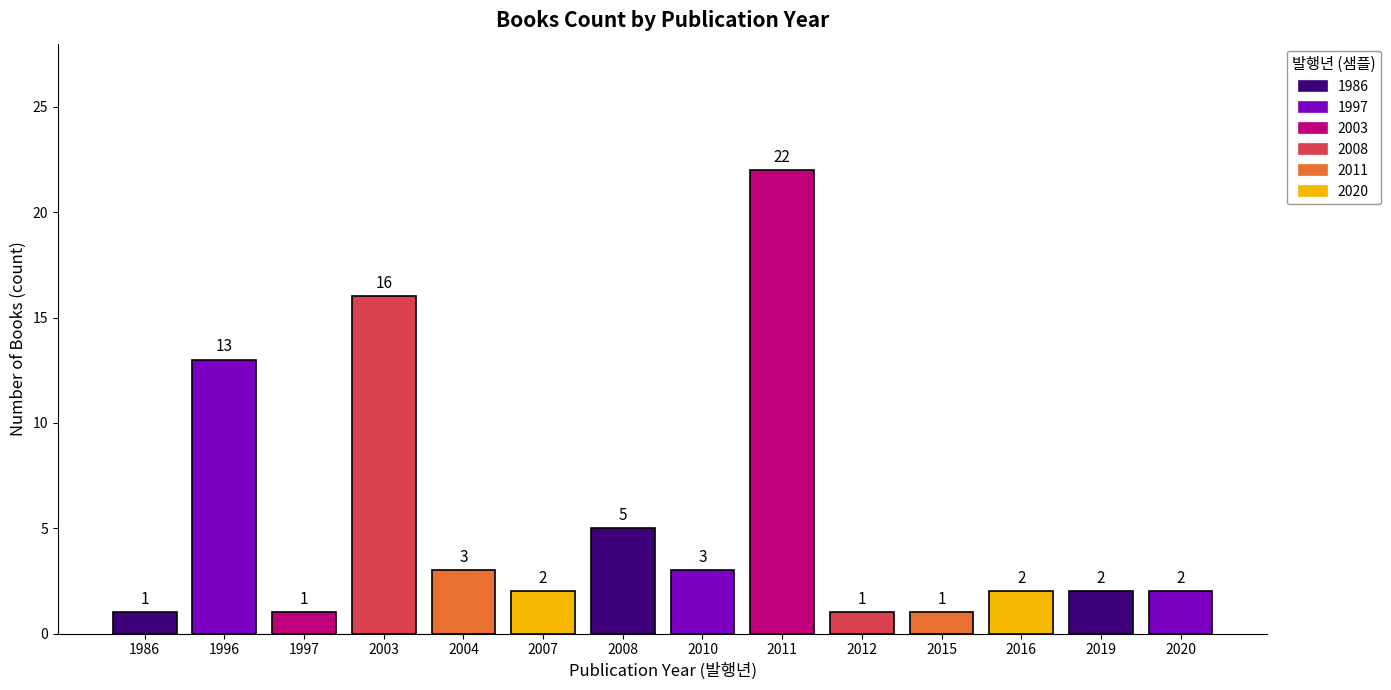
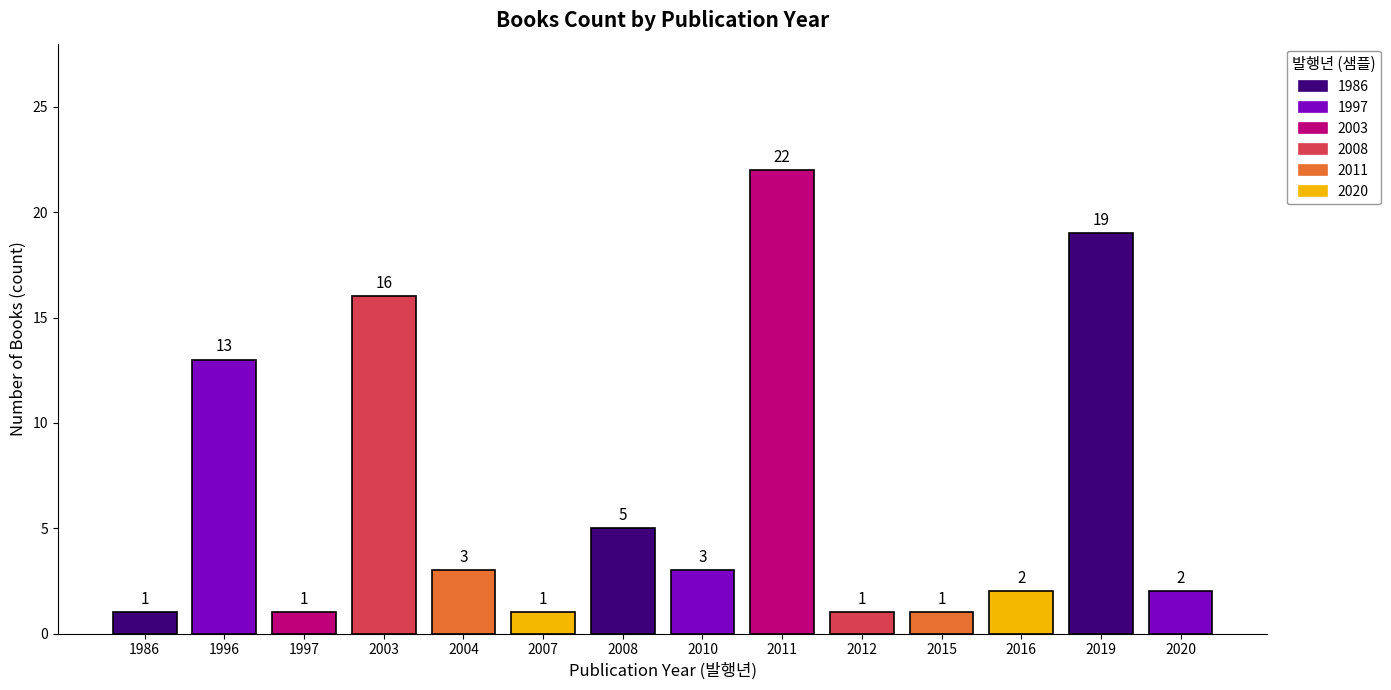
  {
    "1986": 1,
    "1996": 13,
    "1997": 1,
    "2003": 16,
    "2004": 3,
-   "2007": 2,
+   "2007": 1,
    "2008": 5,
    "2010": 3,
    "2011": 22,
    "2012": 1,
    "2015": 1,
    "2016": 2,
-   "2019": 2,
+   "2019": 19,
    "2020": 2
  }
